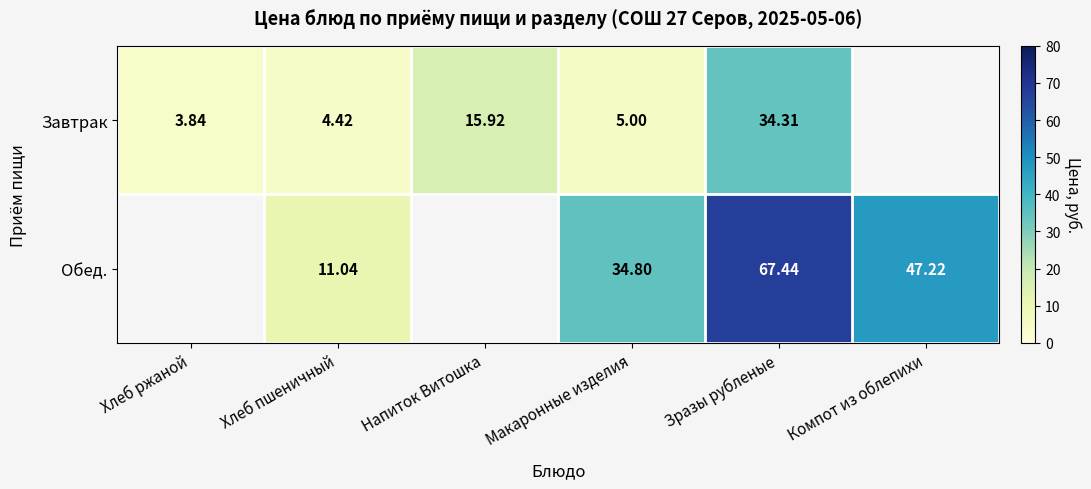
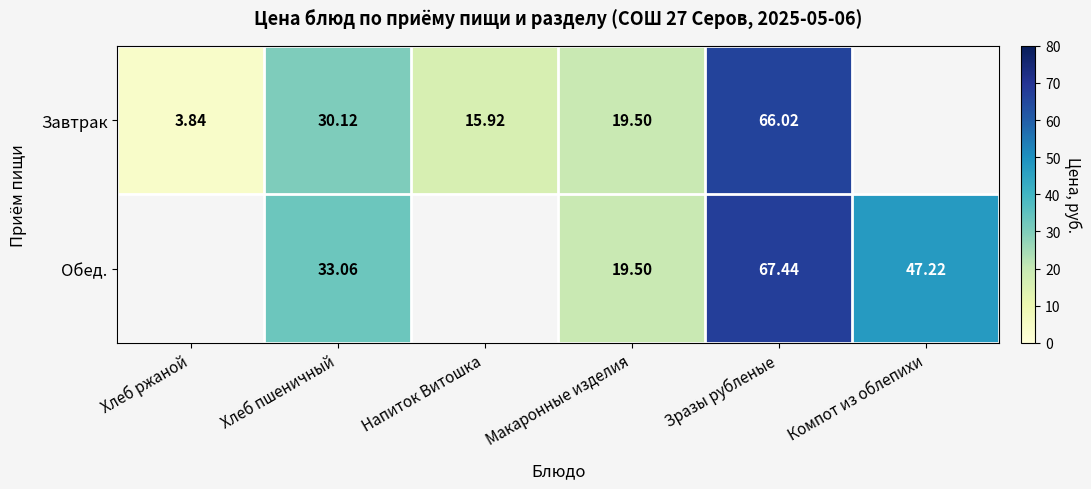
  {
    "Завтрак": {
      "Хлеб ржаной": 3.84,
-     "Хлеб пшеничный": 4.42,
+     "Хлеб пшеничный": 30.12,
      "Напиток Витошка": 15.92,
-     "Макаронные изделия": 5.00,
-     "Зразы рубленые": 34.31
+     "Макаронные изделия": 19.50,
+     "Зразы рубленые": 66.02
    },
    "Обед.": {
-     "Хлеб пшеничный": 11.04,
-     "Макаронные изделия": 34.80,
+     "Хлеб пшеничный": 33.06,
+     "Макаронные изделия": 19.50,
      "Зразы рубленые": 67.44,
      "Компот из облепихи": 47.22
    }
  }
